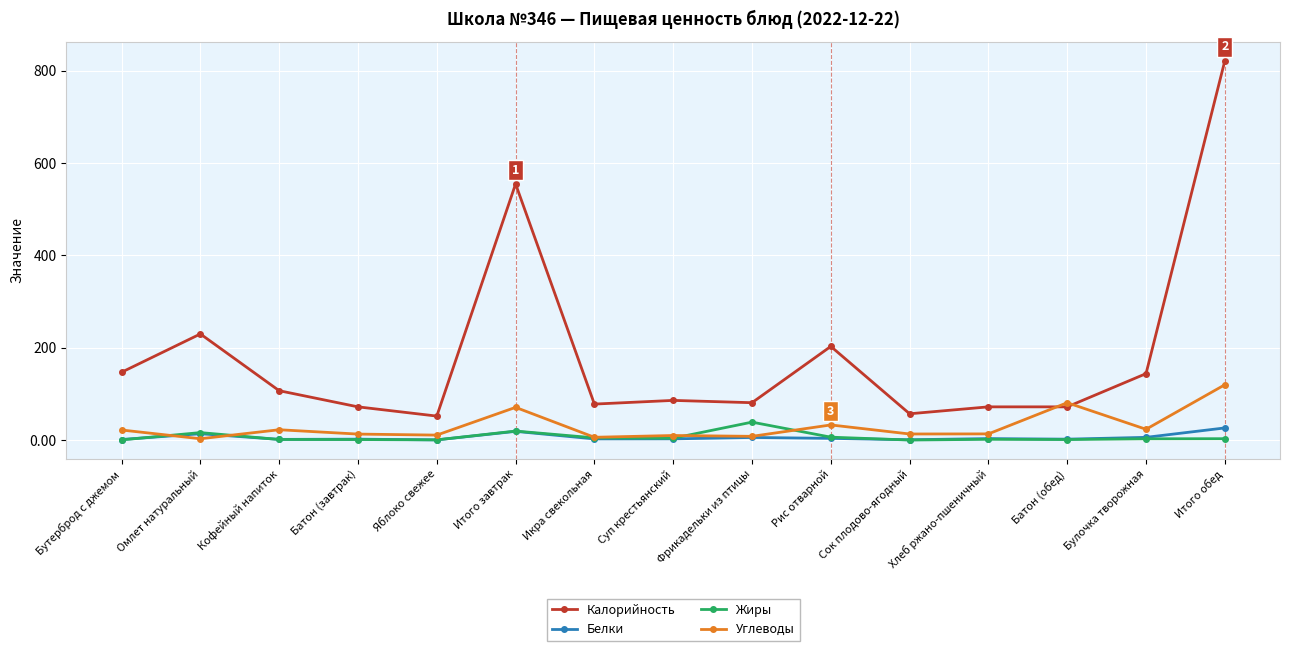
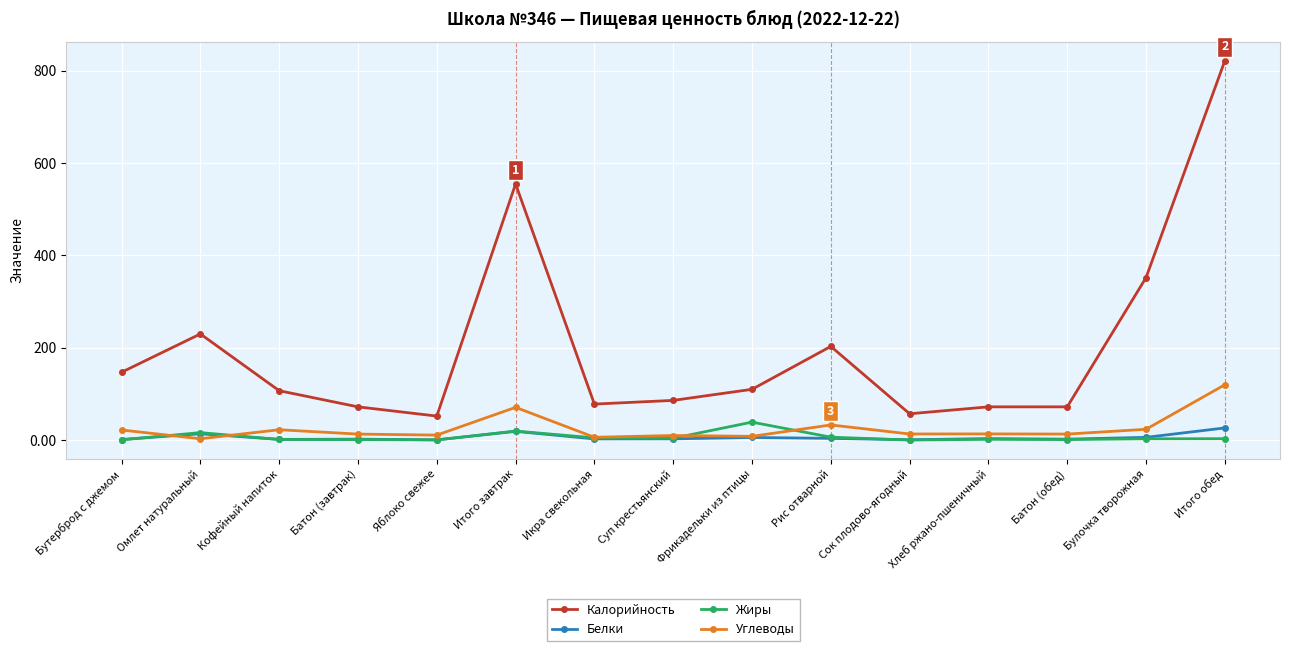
  {
    "Калорийность": {
      "Бутерброд с джемом": 150,
      "Омлет натуральный": 230,
      "Кофейный напиток": 110,
      "Батон (завтрак)": 70,
      "Яблоко свежее": 50,
      "Икра свекольная": 80,
      "Суп крестьянский": 90,
-     "Фрикадельки из птицы": 80,
+     "Фрикадельки из птицы": 110,
      "Рис отварной": 200,
      "Сок плодово-ягодный": 60,
      "Хлеб ржано-пшеничный": 70,
      "Батон (обед)": 70,
-     "Булочка творожная": 140
+     "Булочка творожная": 350
    },
    "Белки": {
      "Итого обед": 30
    },
    "Жиры": {
      "Фрикадельки из птицы": 40,
      "Итого обед": 0
    },
    "Углеводы": {
      "Бутерброд с джемом": 20,
      "Омлет натуральный": 0,
      "Кофейный напиток": 20,
      "Батон (завтрак)": 10,
      "Яблоко свежее": 10,
      "Итого завтрак": 70,
      "Суп крестьянский": 10,
      "Сок плодово-ягодный": 10,
      "Хлеб ржано-пшеничный": 10,
-     "Батон (обед)": 80,
+     "Батон (обед)": 10,
      "Булочка творожная": 20,
      "Итого обед": 120
    }
  }
